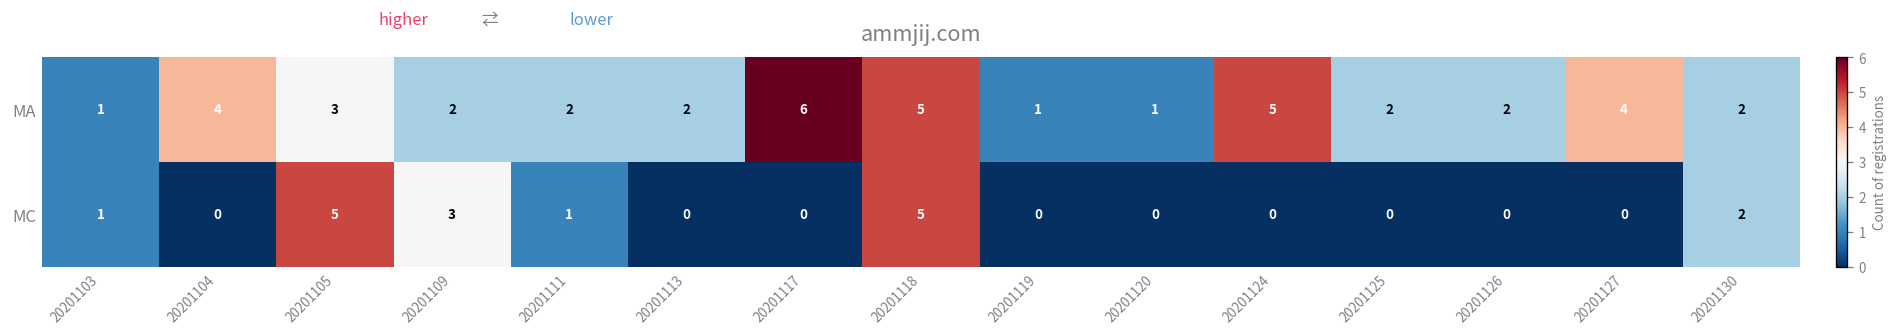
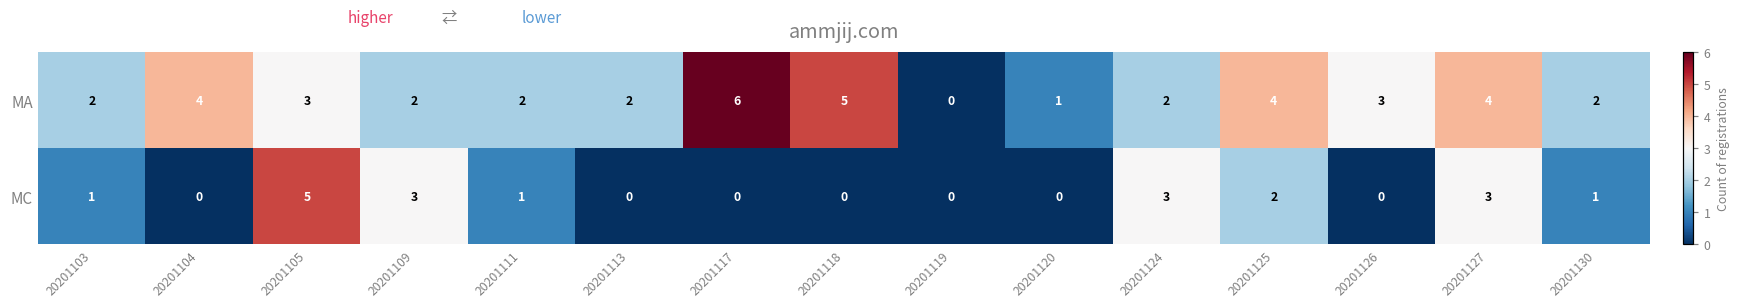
  {
    "MA": {
-     "20201103": 1,
+     "20201103": 2,
      "20201104": 4,
      "20201105": 3,
      "20201109": 2,
      "20201111": 2,
      "20201113": 2,
      "20201117": 6,
      "20201118": 5,
-     "20201119": 1,
+     "20201119": 0,
      "20201120": 1,
-     "20201124": 5,
-     "20201125": 2,
-     "20201126": 2,
+     "20201124": 2,
+     "20201125": 4,
+     "20201126": 3,
      "20201127": 4,
      "20201130": 2
    },
    "MC": {
      "20201103": 1,
      "20201104": 0,
      "20201105": 5,
      "20201109": 3,
      "20201111": 1,
      "20201113": 0,
      "20201117": 0,
-     "20201118": 5,
+     "20201118": 0,
      "20201119": 0,
      "20201120": 0,
-     "20201124": 0,
-     "20201125": 0,
+     "20201124": 3,
+     "20201125": 2,
      "20201126": 0,
-     "20201127": 0,
-     "20201130": 2
+     "20201127": 3,
+     "20201130": 1
    }
  }
